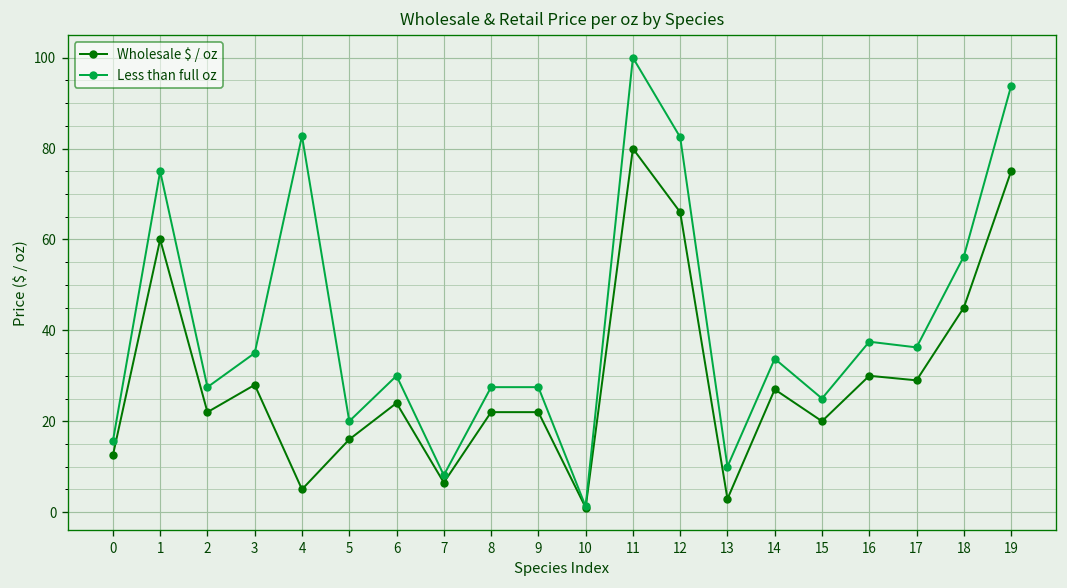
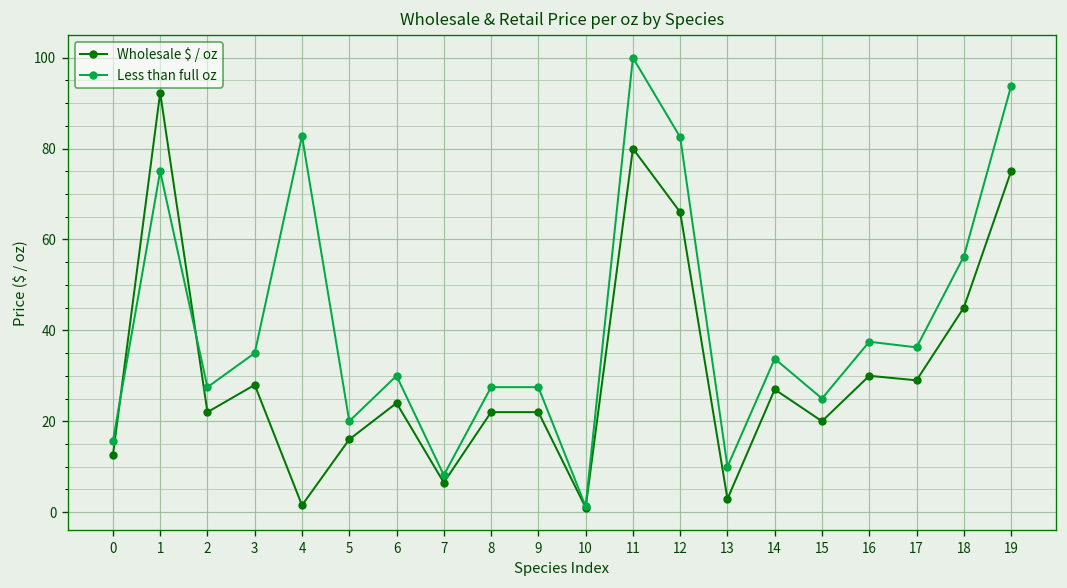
  {
    "Wholesale $ / oz": {
      "0": 13,
-     "1": 60,
+     "1": 92,
      "2": 22,
      "3": 28,
-     "4": 5,
+     "4": 2,
      "5": 16,
      "6": 24,
      "7": 7,
      "8": 22,
      "9": 22,
      "11": 80,
      "12": 66,
      "13": 3,
      "14": 27,
      "15": 20,
      "16": 30,
      "17": 29,
      "18": 45,
      "19": 75
    },
    "Less than full oz": {
      "0": 16,
      "1": 75,
      "2": 28,
      "3": 35,
      "4": 83,
      "5": 20,
      "6": 30,
      "7": 8,
      "8": 28,
      "9": 28,
      "11": 100,
      "12": 83,
      "13": 10,
      "14": 34,
      "15": 25,
      "16": 38,
      "17": 36,
      "18": 56,
      "19": 94
    }
  }
